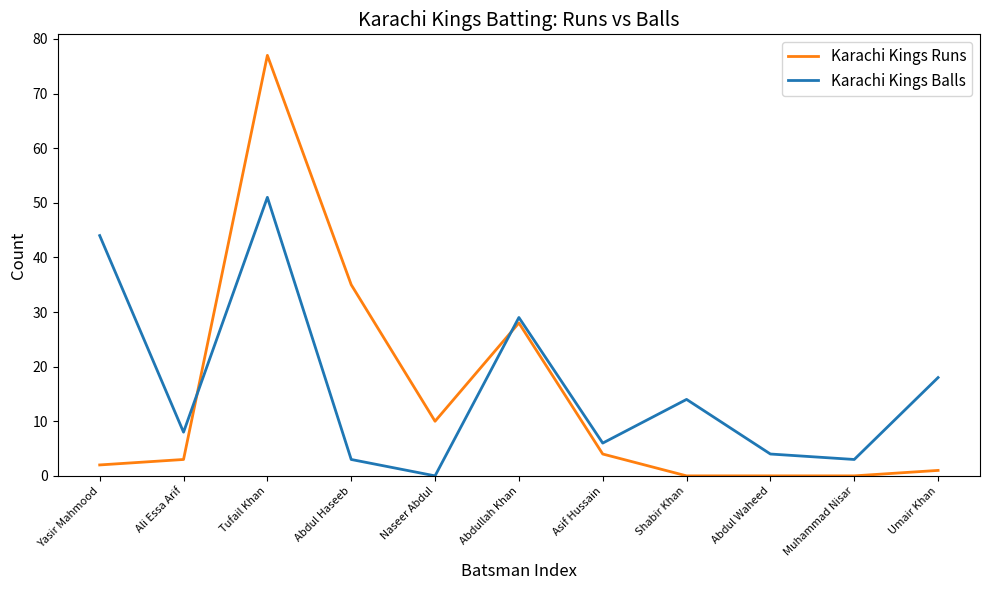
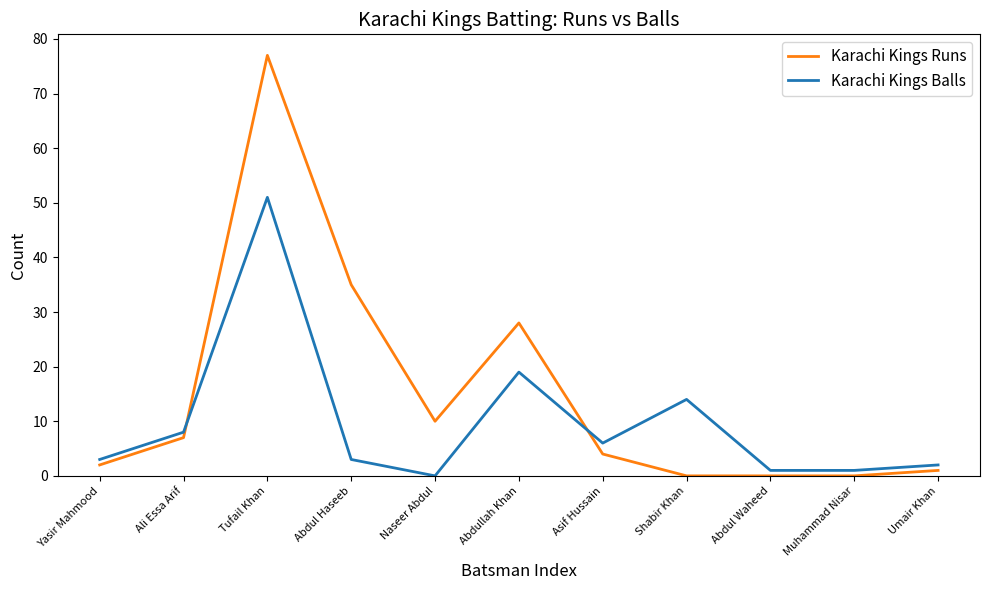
  {
    "Karachi Kings Runs": {
      "Yasir Mahmood": 2,
-     "Ali Essa Arif": 3,
+     "Ali Essa Arif": 7,
      "Tufail Khan": 77,
      "Abdul Haseeb": 35,
      "Naseer Abdul": 10,
      "Abdullah Khan": 28,
      "Asif Hussain": 4,
      "Shabir Khan": 0,
      "Abdul Waheed": 0,
      "Muhammad Nisar": 0,
      "Umair Khan": 1
    },
    "Karachi Kings Balls": {
-     "Yasir Mahmood": 44,
+     "Yasir Mahmood": 3,
      "Ali Essa Arif": 8,
      "Tufail Khan": 51,
      "Abdul Haseeb": 3,
      "Naseer Abdul": 0,
-     "Abdullah Khan": 29,
+     "Abdullah Khan": 19,
      "Asif Hussain": 6,
      "Shabir Khan": 14,
-     "Abdul Waheed": 4,
-     "Muhammad Nisar": 3,
-     "Umair Khan": 18
+     "Abdul Waheed": 1,
+     "Muhammad Nisar": 1,
+     "Umair Khan": 2
    }
  }
